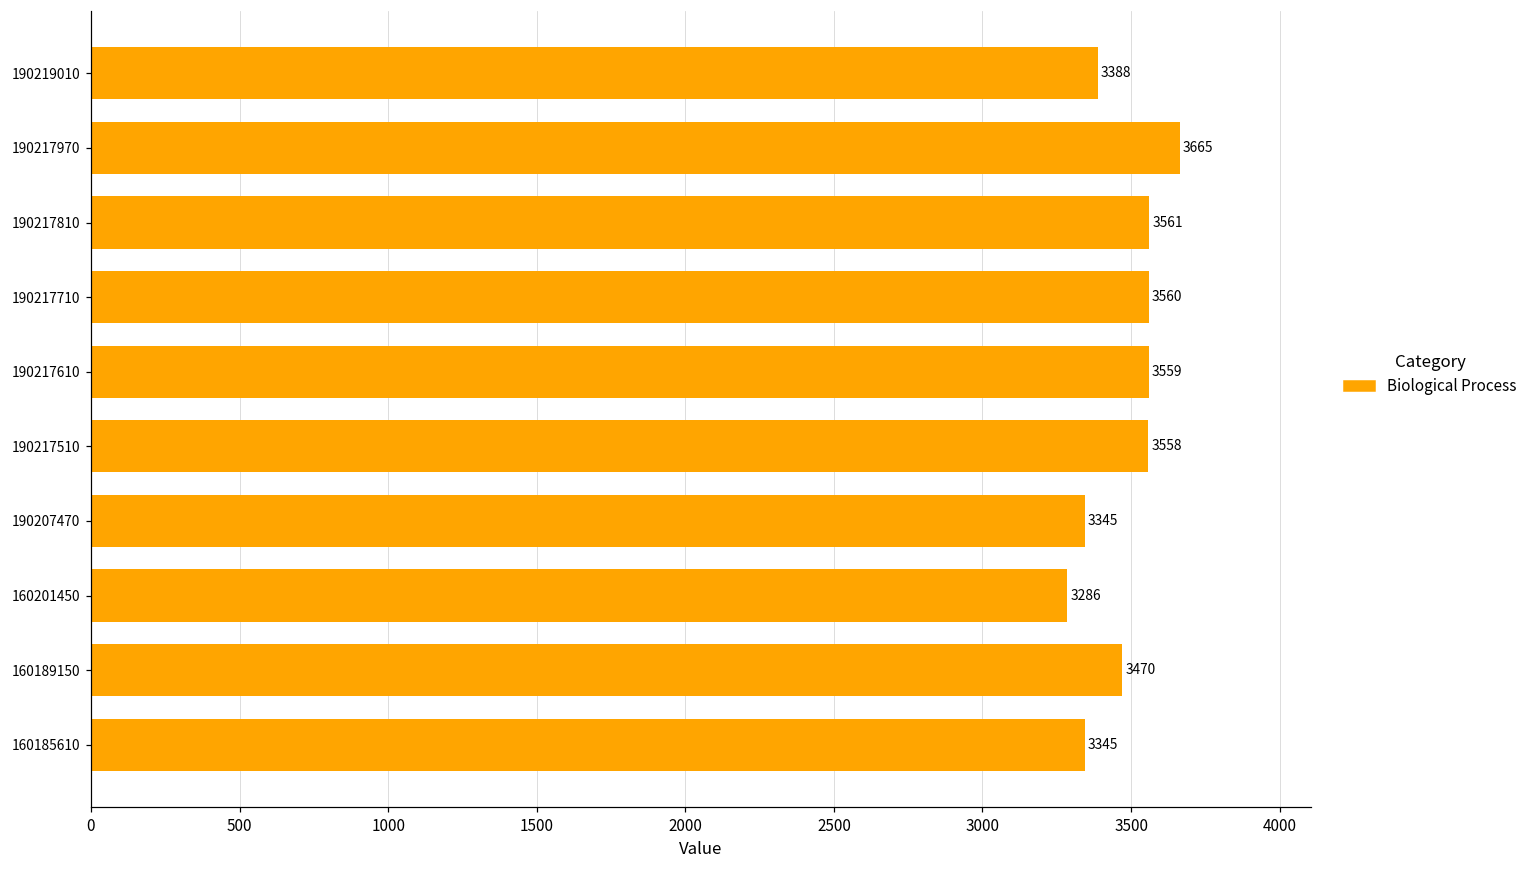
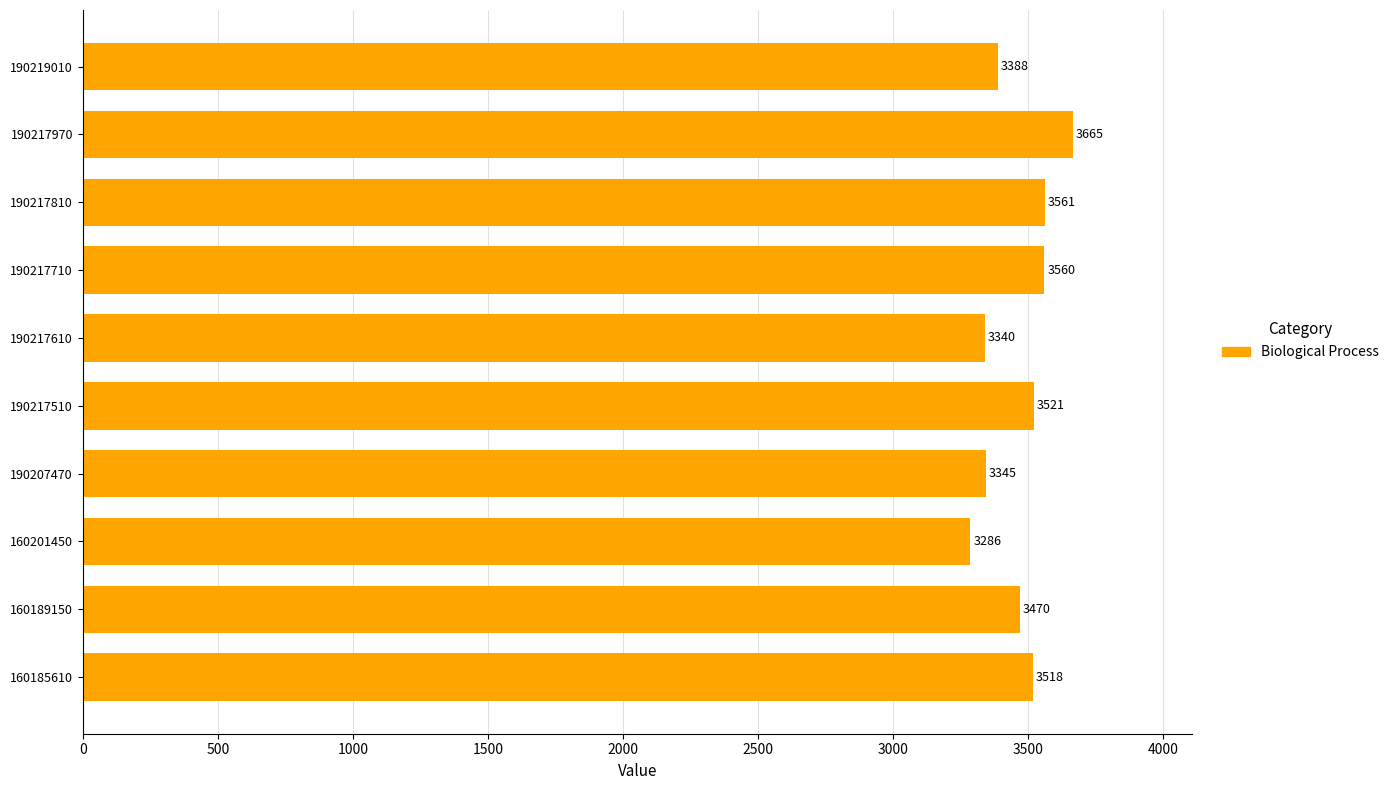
  {
    "190219010": 3388,
    "190217970": 3665,
    "190217810": 3561,
    "190217710": 3560,
-   "190217610": 3559,
-   "190217510": 3558,
+   "190217610": 3340,
+   "190217510": 3521,
    "190207470": 3345,
    "160201450": 3286,
    "160189150": 3470,
-   "160185610": 3345
+   "160185610": 3518
  }
